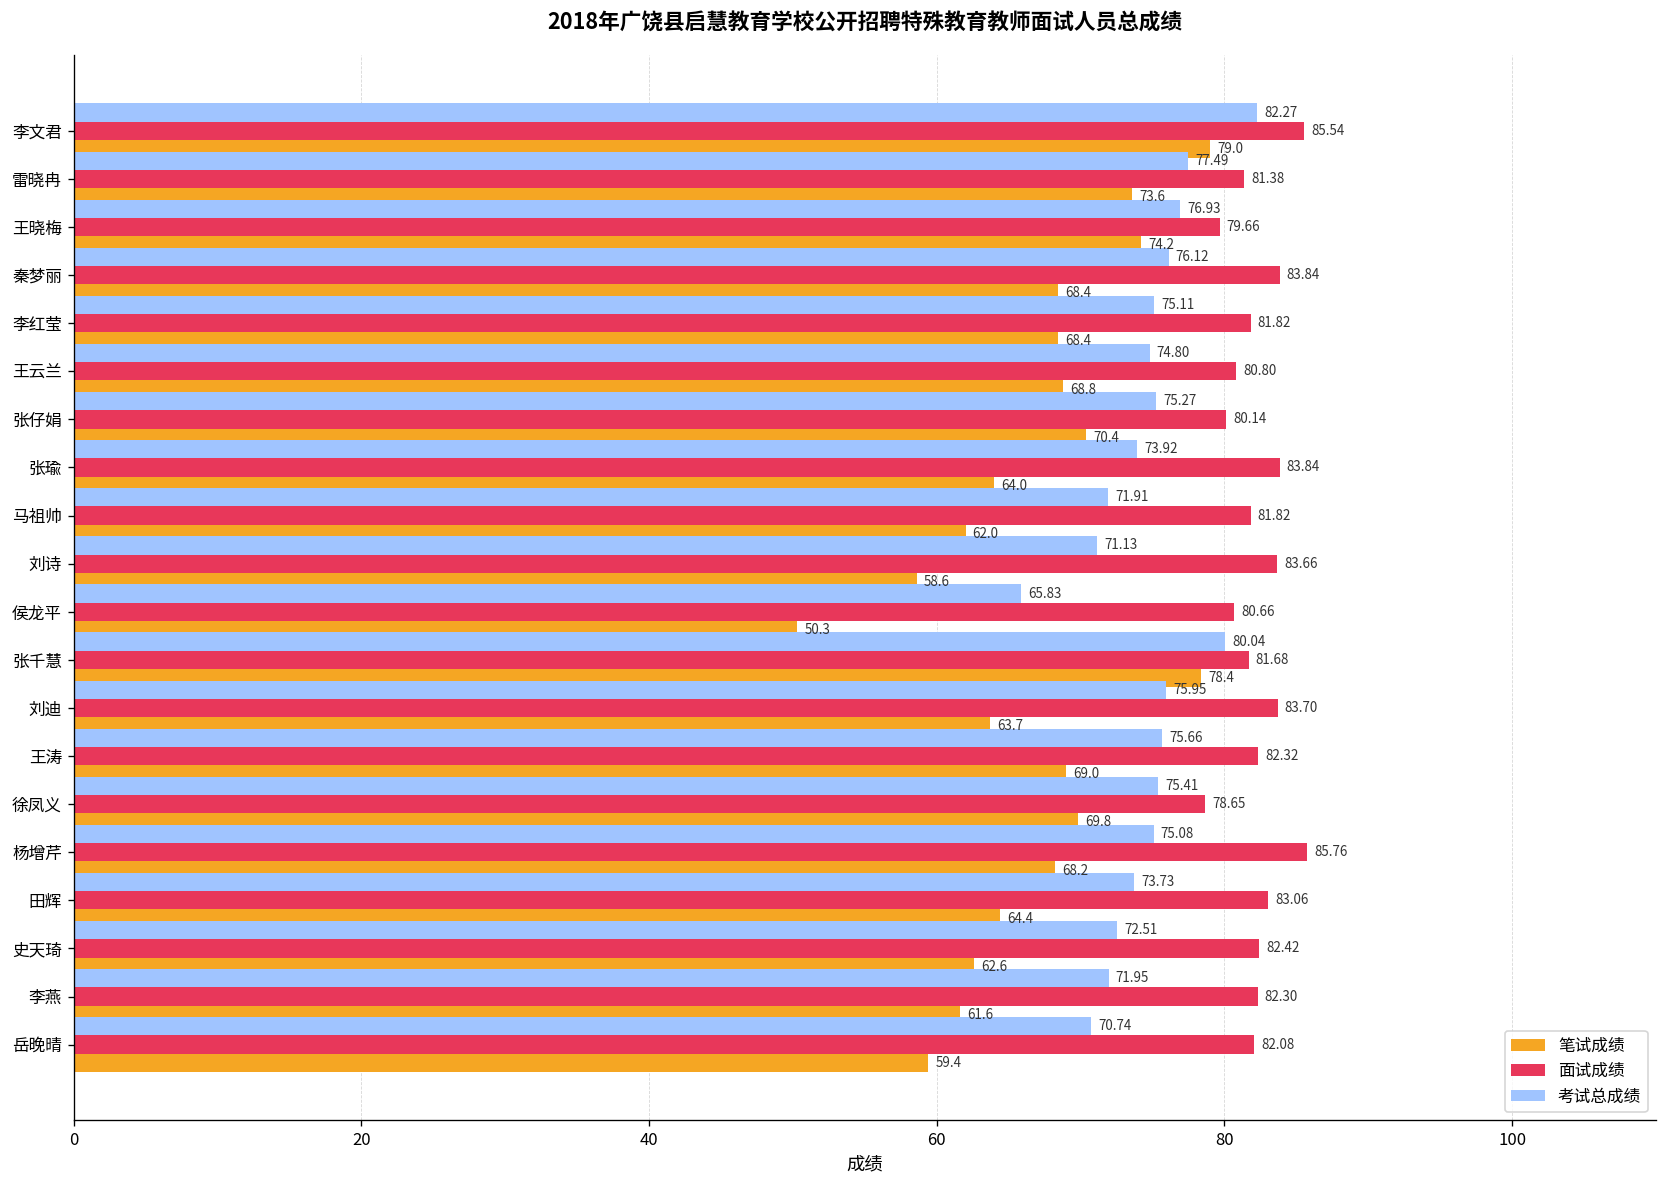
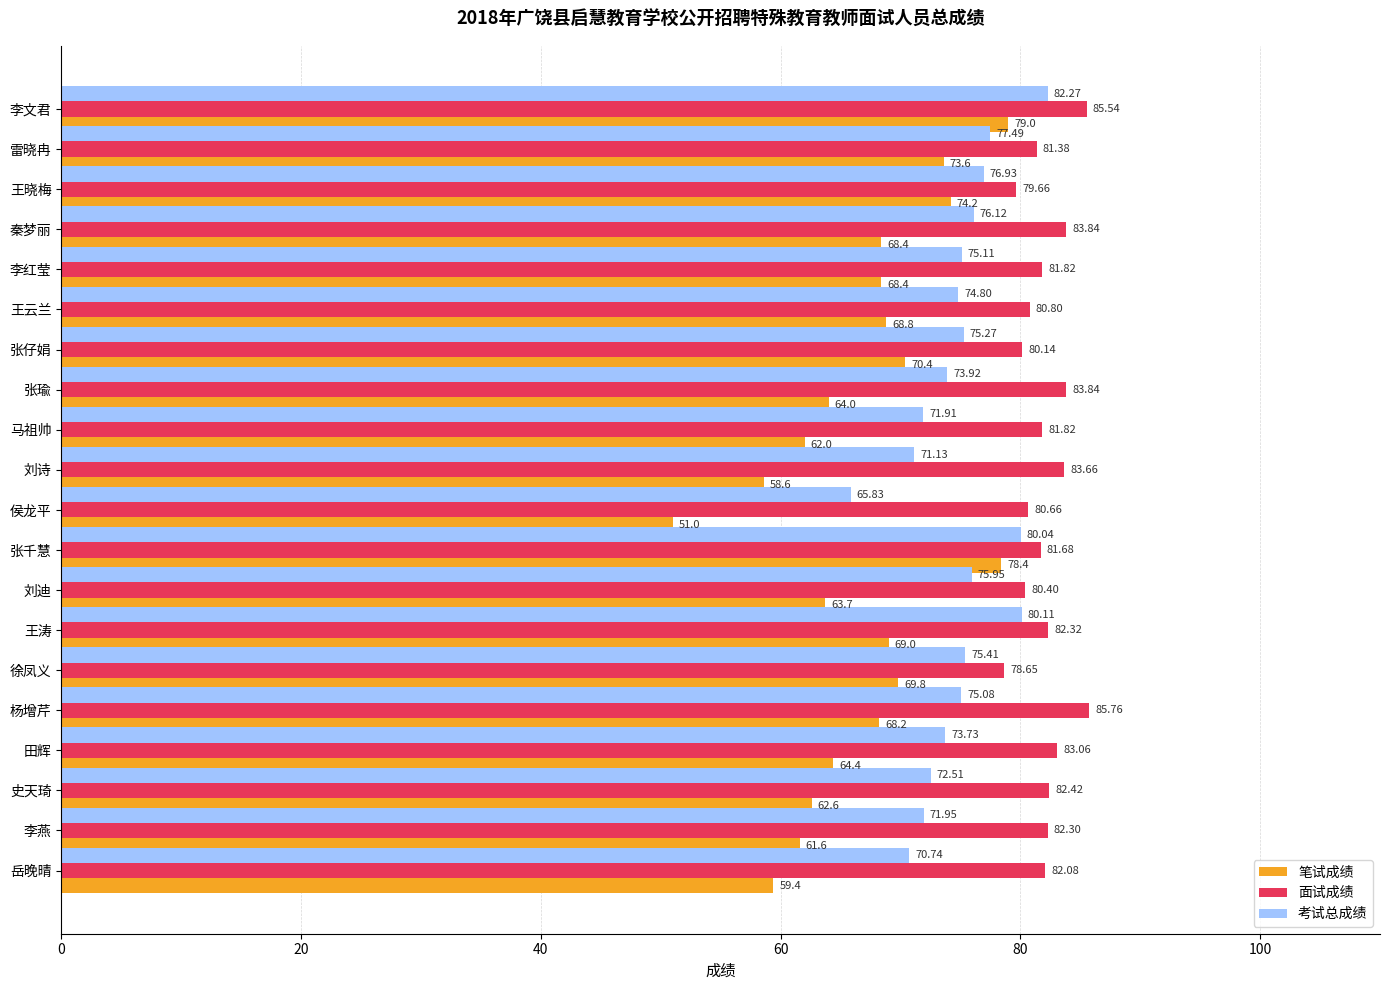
  {
    "笔试成绩": {
      "李文君": 79.0,
      "雷晓冉": 73.6,
      "王晓梅": 74.2,
      "秦梦丽": 68.4,
      "李红莹": 68.4,
      "王云兰": 68.8,
      "张仔娟": 70.4,
      "张瑜": 64.0,
      "马祖帅": 62.0,
      "刘诗": 58.6,
-     "侯龙平": 50.3,
+     "侯龙平": 51.0,
      "张千慧": 78.4,
      "刘迪": 63.7,
      "王涛": 69.0,
      "徐凤义": 69.8,
      "杨增芹": 68.2,
      "田辉": 64.4,
      "史天琦": 62.6,
      "李燕": 61.6,
      "岳晚晴": 59.4
    },
    "面试成绩": {
      "李文君": 85.54,
      "雷晓冉": 81.38,
      "王晓梅": 79.66,
      "秦梦丽": 83.84,
      "李红莹": 81.82,
      "王云兰": 80.80,
      "张仔娟": 80.14,
      "张瑜": 83.84,
      "马祖帅": 81.82,
      "刘诗": 83.66,
      "侯龙平": 80.66,
      "张千慧": 81.68,
-     "刘迪": 83.70,
+     "刘迪": 80.40,
      "王涛": 82.32,
      "徐凤义": 78.65,
      "杨增芹": 85.76,
      "田辉": 83.06,
      "史天琦": 82.42,
      "李燕": 82.30,
      "岳晚晴": 82.08
    },
    "考试总成绩": {
      "李文君": 82.27,
      "雷晓冉": 77.49,
      "王晓梅": 76.93,
      "秦梦丽": 76.12,
      "李红莹": 75.11,
      "王云兰": 74.80,
      "张仔娟": 75.27,
      "张瑜": 73.92,
      "马祖帅": 71.91,
      "刘诗": 71.13,
      "侯龙平": 65.83,
      "张千慧": 80.04,
      "刘迪": 75.95,
-     "王涛": 75.66,
+     "王涛": 80.11,
      "徐凤义": 75.41,
      "杨增芹": 75.08,
      "田辉": 73.73,
      "史天琦": 72.51,
      "李燕": 71.95,
      "岳晚晴": 70.74
    }
  }
